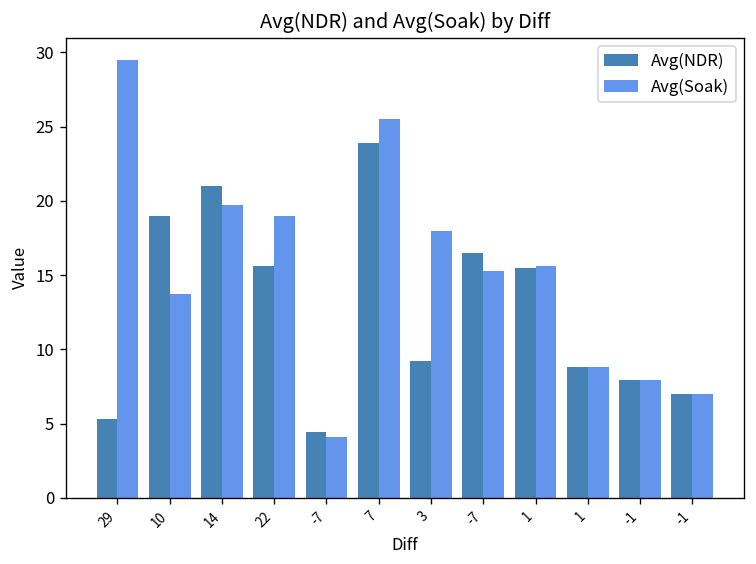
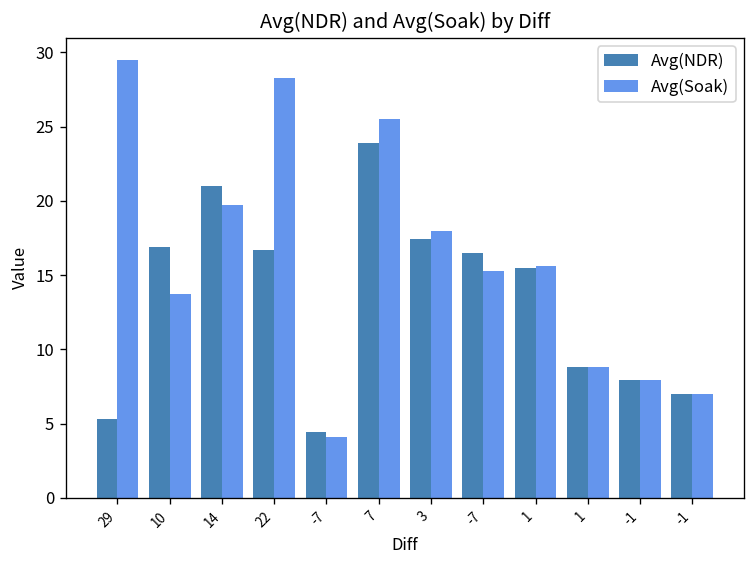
  {
    "Avg(NDR)": {
      "29": 5.3,
-     "10": 19.0,
+     "10": 16.9,
      "14": 21.0,
-     "22": 15.6,
+     "22": 16.7,
      "7": 23.9,
-     "3": 9.2
+     "3": 17.4
    },
    "Avg(Soak)": {
      "29": 29.5,
      "10": 13.7,
      "14": 19.7,
-     "22": 19.0,
+     "22": 28.3,
      "7": 25.5,
      "3": 18.0
    }
  }
